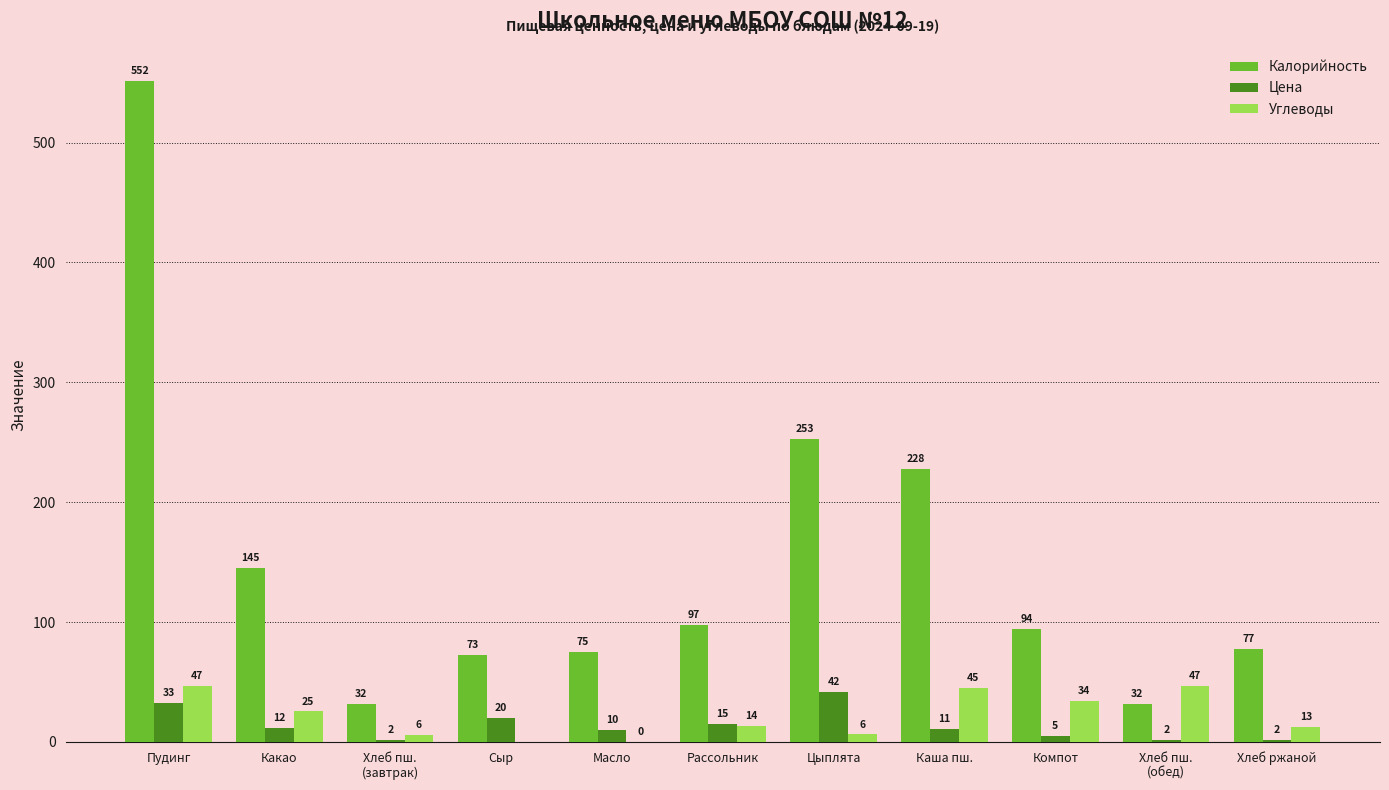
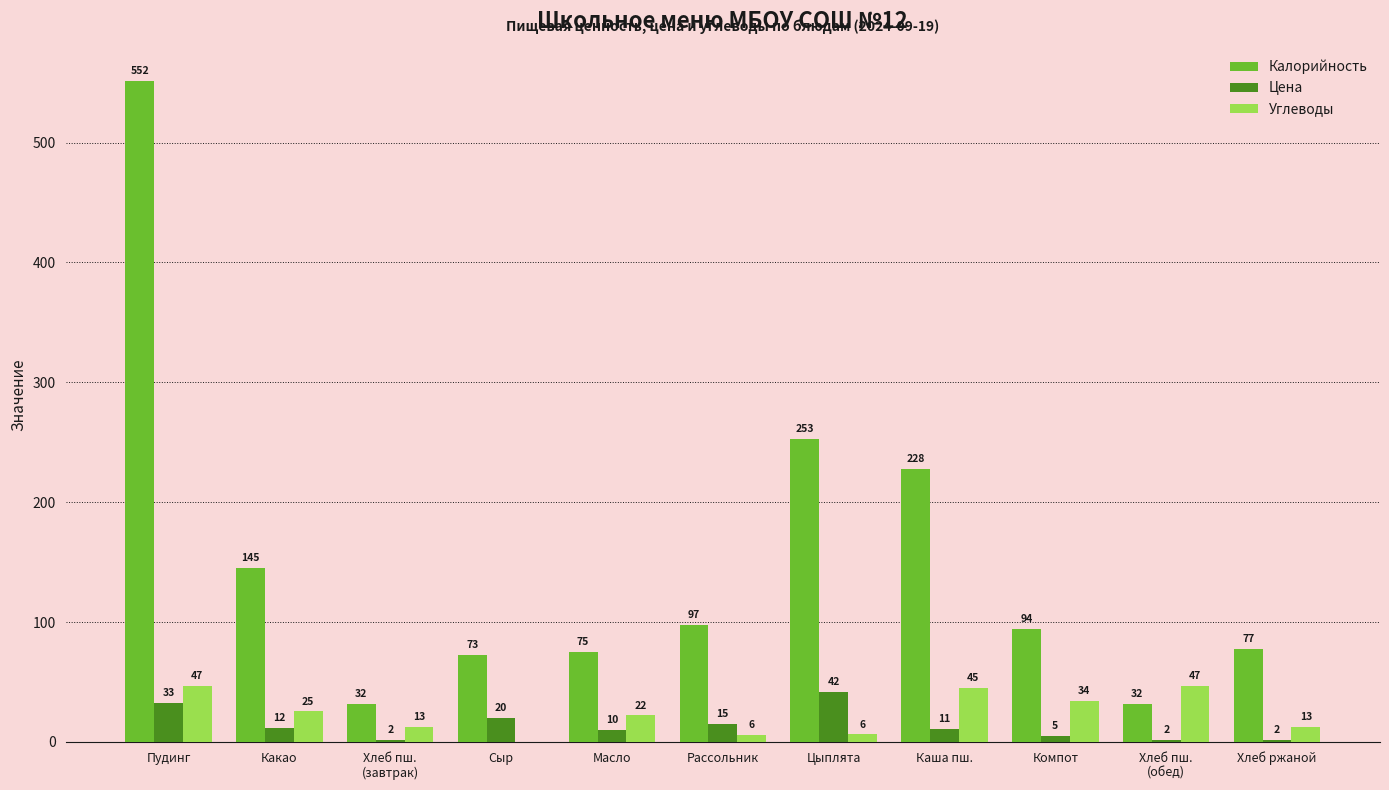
  {
    "Углеводы": {
      "Пудинг": 47,
      "Какао": 25,
-     "Хлеб пш. (завтрак)": 6,
-     "Масло": 0,
-     "Рассольник": 14,
+     "Хлеб пш. (завтрак)": 13,
+     "Масло": 22,
+     "Рассольник": 6,
      "Цыплята": 6,
      "Каша пш.": 45,
      "Компот": 34,
      "Хлеб пш. (обед)": 47,
      "Хлеб ржаной": 13
    }
  }
